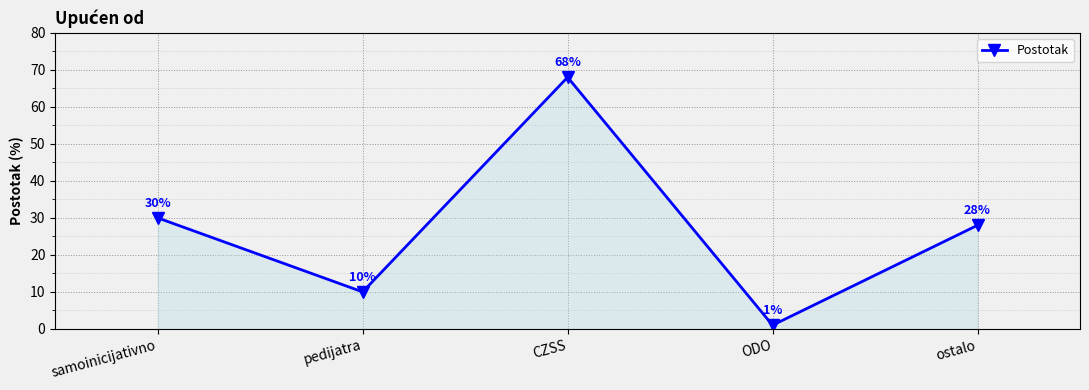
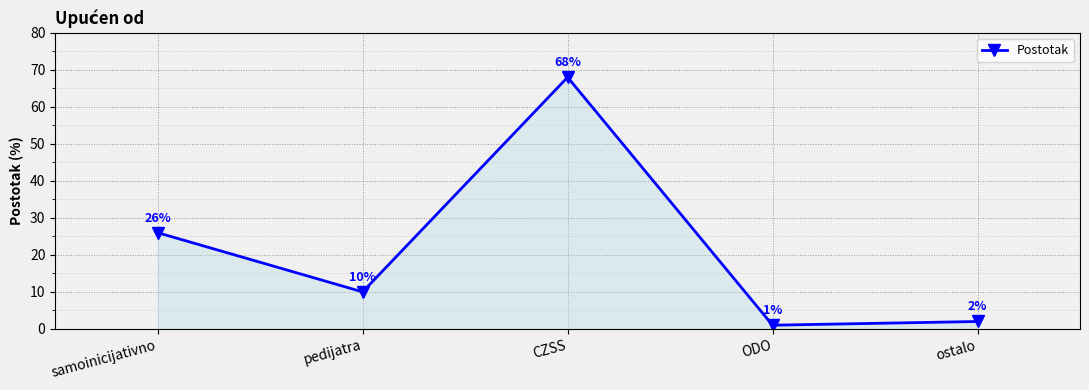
  {
-   "samoinicijativno": "30%",
+   "samoinicijativno": "26%",
    "pedijatra": "10%",
    "CZSS": "68%",
    "ODO": "1%",
-   "ostalo": "28%"
+   "ostalo": "2%"
  }
